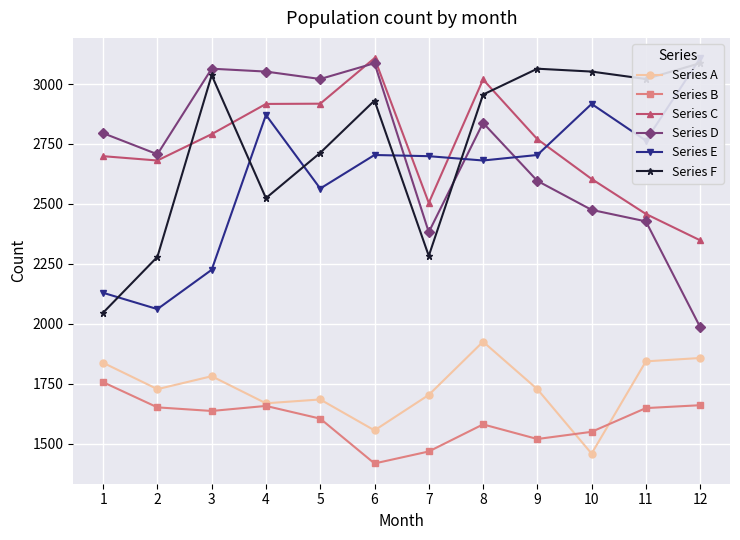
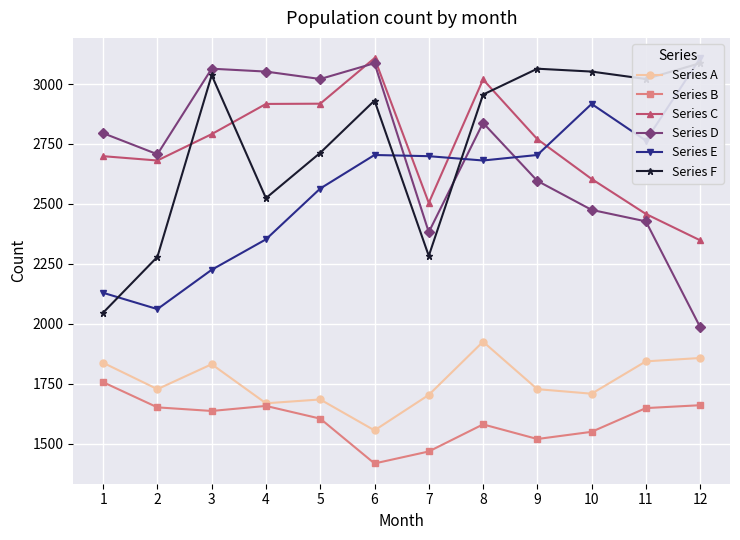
  {
    "Series A": {
      "1": 1840,
      "2": 1730,
-     "3": 1780,
+     "3": 1830,
      "4": 1670,
      "5": 1680,
      "6": 1560,
      "7": 1700,
      "8": 1930,
      "9": 1730,
-     "10": 1460,
+     "10": 1710,
      "11": 1840,
      "12": 1860
    },
    "Series D": {
      "1": 2800,
      "2": 2710,
      "3": 3060,
      "4": 3050,
      "5": 3020,
      "6": 3090,
      "7": 2380,
      "8": 2840,
      "9": 2600,
      "10": 2480,
      "11": 2430,
      "12": 1990
    },
    "Series E": {
      "1": 2130,
      "2": 2060,
      "3": 2230,
-     "4": 2870,
+     "4": 2350,
      "5": 2560,
      "6": 2700,
      "7": 2700,
      "8": 2680,
      "9": 2700,
      "10": 2920
    },
    "Series F": {
      "1": 2050,
      "2": 2280,
      "3": 3040,
      "4": 2520,
      "5": 2710,
      "6": 2930,
      "7": 2280,
      "8": 2960,
      "9": 3060,
      "10": 3050
    }
  }
